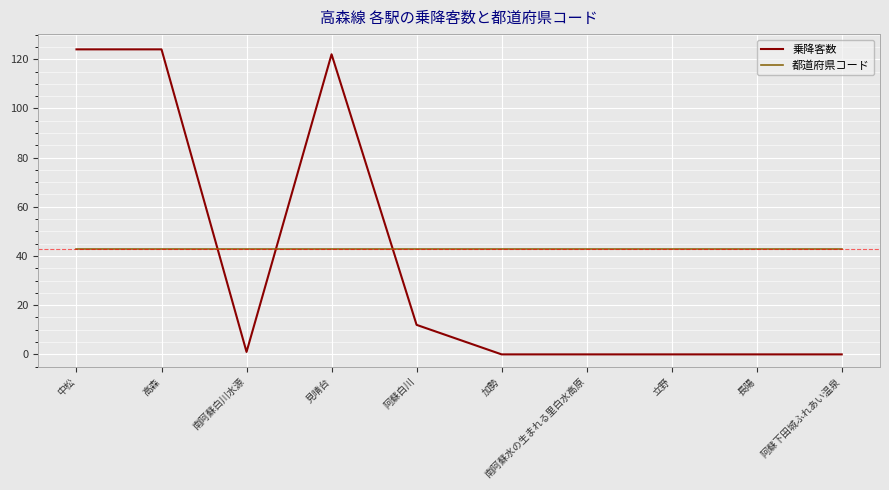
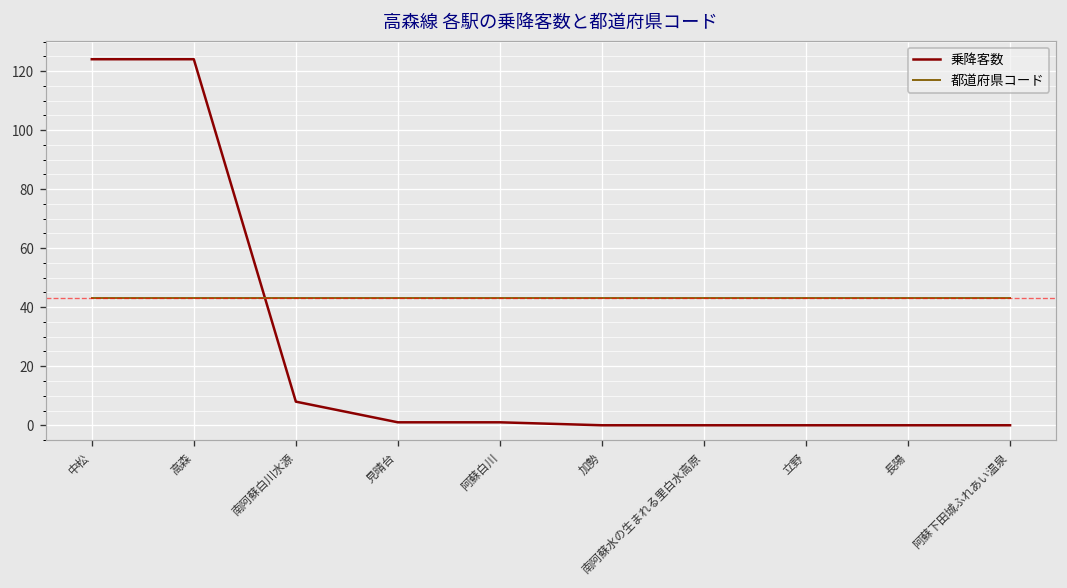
  {
    "乗降客数": {
      "中松": 124,
      "高森": 124,
-     "南阿蘇白川水源": 1,
-     "見晴台": 122,
-     "阿蘇白川": 12,
+     "南阿蘇白川水源": 8,
+     "見晴台": 1,
+     "阿蘇白川": 1,
      "加勢": 0,
      "南阿蘇水の生まれる里白水高原": 0,
      "立野": 0,
      "長陽": 0,
      "阿蘇下田城ふれあい温泉": 0
    },
    "都道府県コード": {
      "中松": 43,
      "高森": 43,
      "南阿蘇白川水源": 43,
      "見晴台": 43,
      "阿蘇白川": 43,
      "加勢": 43,
      "南阿蘇水の生まれる里白水高原": 43,
      "立野": 43,
      "長陽": 43,
      "阿蘇下田城ふれあい温泉": 43
    }
  }
